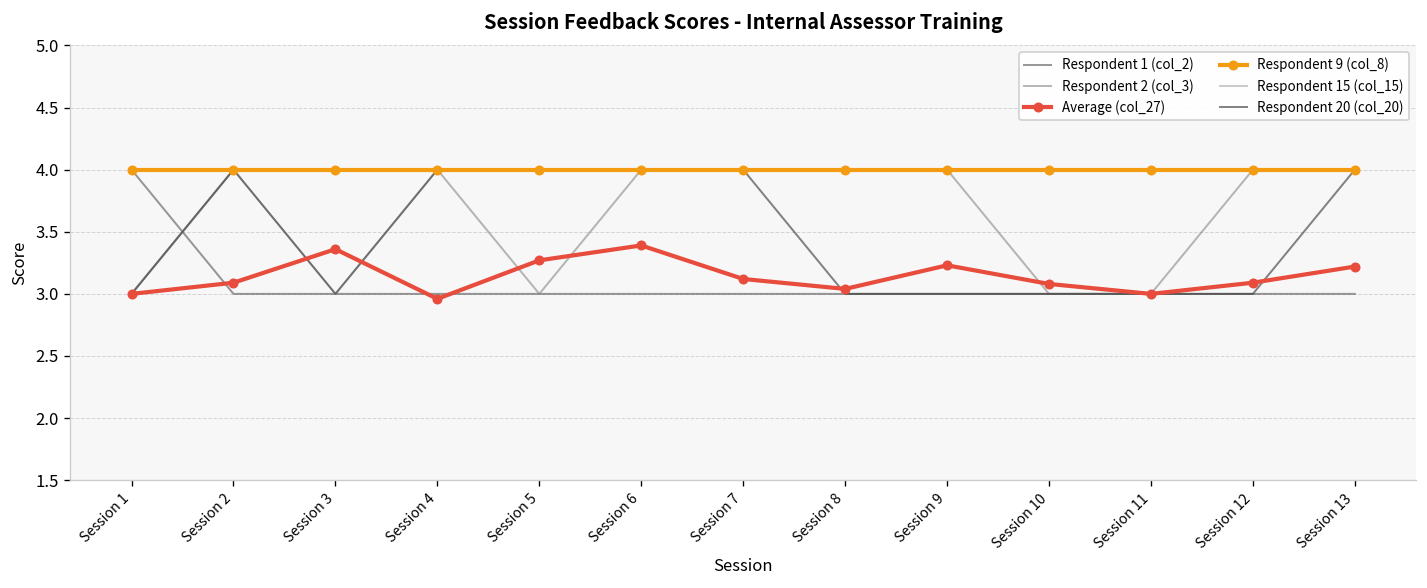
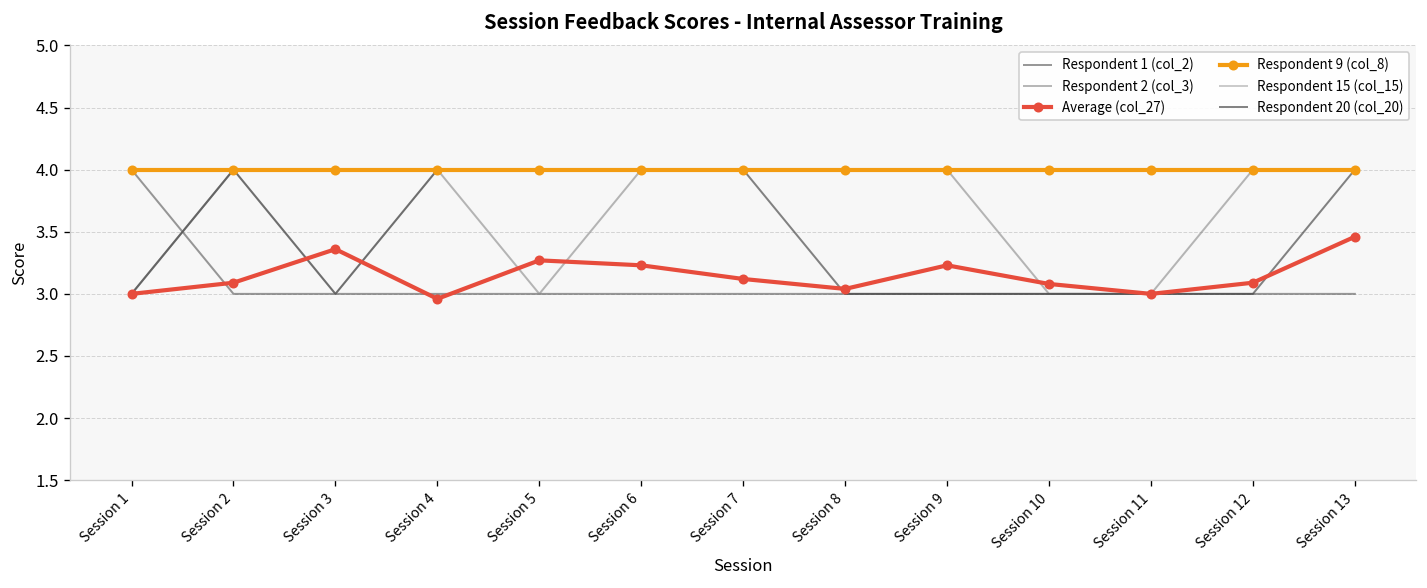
  {
    "Average (col_27)": {
      "Session 2": 3.09,
      "Session 3": 3.36,
      "Session 4": 2.96,
      "Session 5": 3.27,
-     "Session 6": 3.39,
+     "Session 6": 3.23,
      "Session 7": 3.12,
      "Session 8": 3.04,
      "Session 9": 3.23,
      "Session 10": 3.08,
      "Session 12": 3.09,
-     "Session 13": 3.22
+     "Session 13": 3.46
    }
  }
